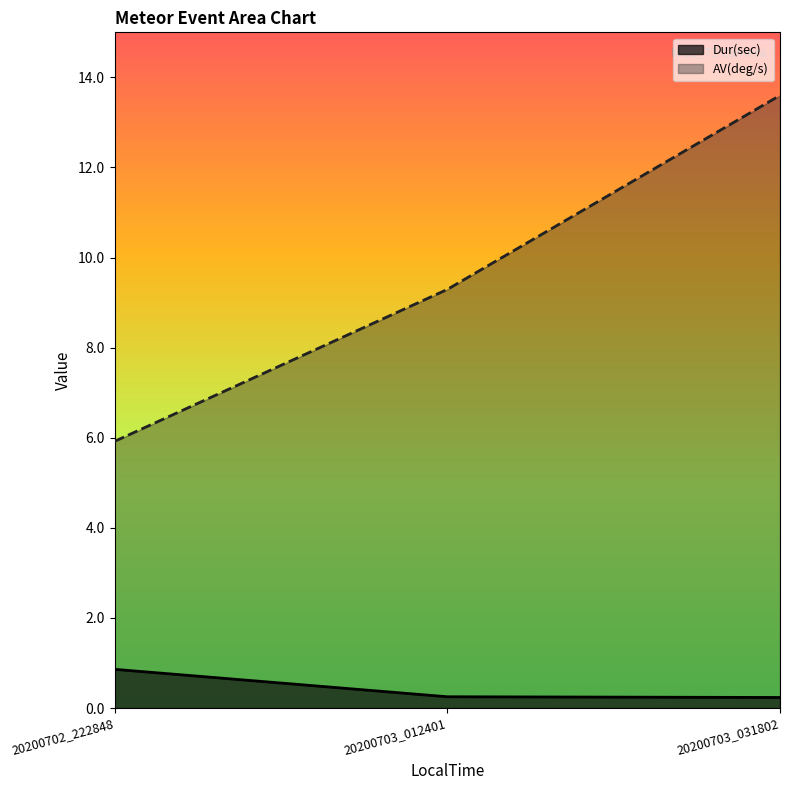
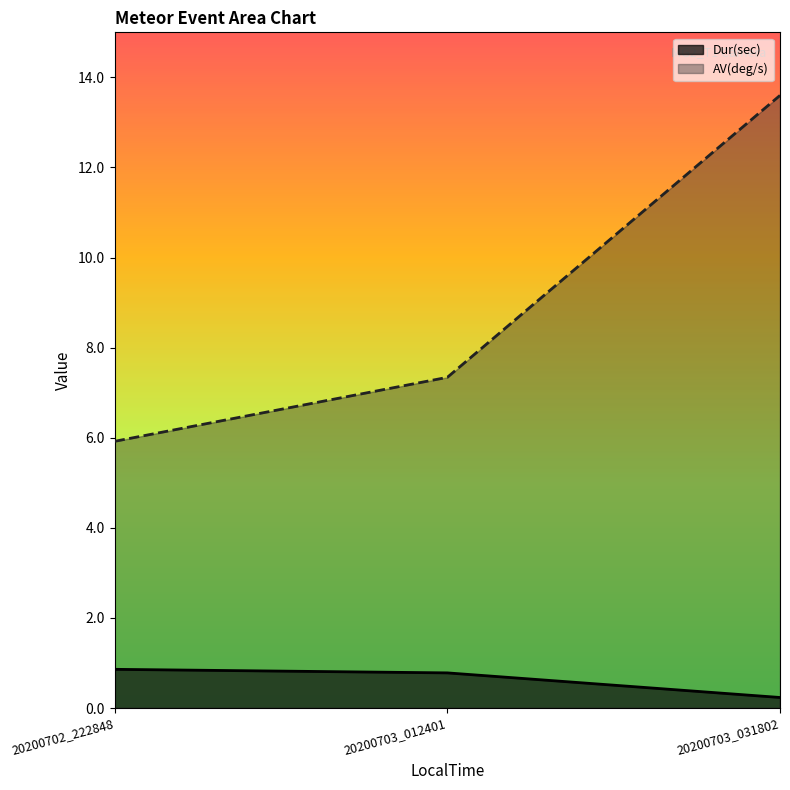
  {
    "Dur(sec)": {
      "20200702_222848": 0.9,
-     "20200703_012401": 0.3,
+     "20200703_012401": 0.8,
      "20200703_031802": 0.2
    },
    "AV(deg/s)": {
      "20200702_222848": 5.9,
-     "20200703_012401": 9.3,
+     "20200703_012401": 7.3,
      "20200703_031802": 13.6
    }
  }
